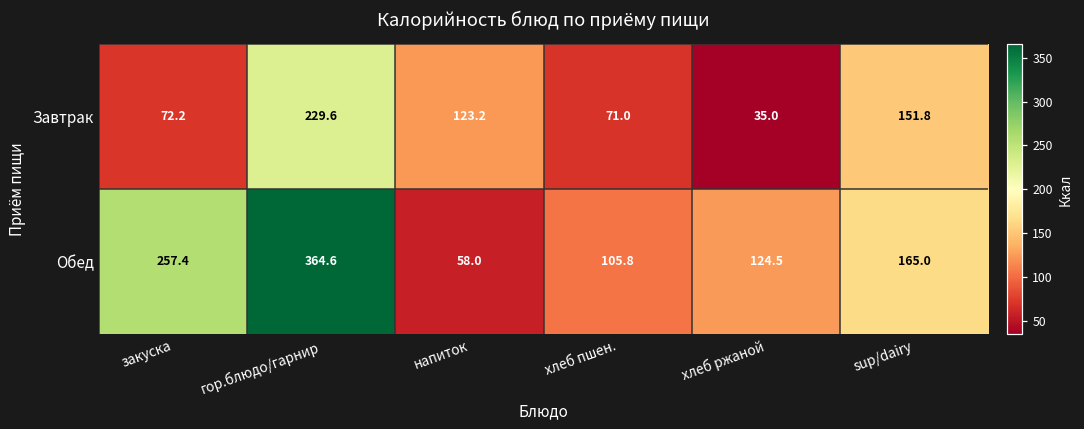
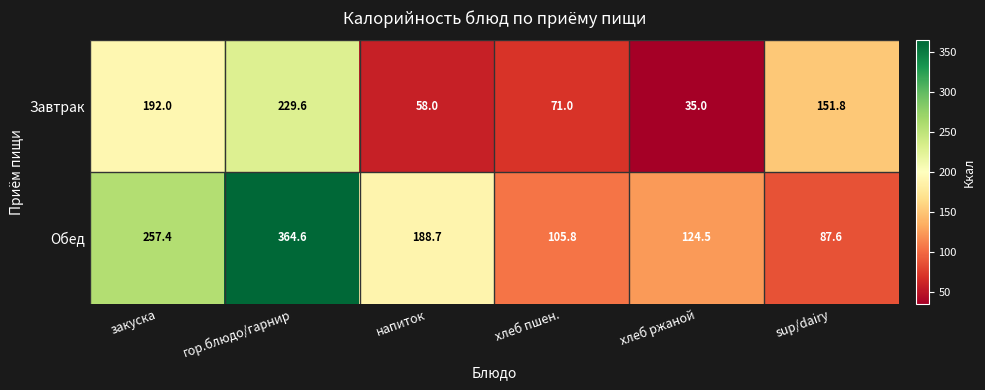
  {
    "Завтрак": {
-     "закуска": 72.2,
+     "закуска": 192.0,
      "гор.блюдо/гарнир": 229.6,
-     "напиток": 123.2,
+     "напиток": 58.0,
      "хлеб пшен.": 71.0,
      "хлеб ржаной": 35.0,
      "sup/dairy": 151.8
    },
    "Обед": {
      "закуска": 257.4,
      "гор.блюдо/гарнир": 364.6,
-     "напиток": 58.0,
+     "напиток": 188.7,
      "хлеб пшен.": 105.8,
      "хлеб ржаной": 124.5,
-     "sup/dairy": 165.0
+     "sup/dairy": 87.6
    }
  }
